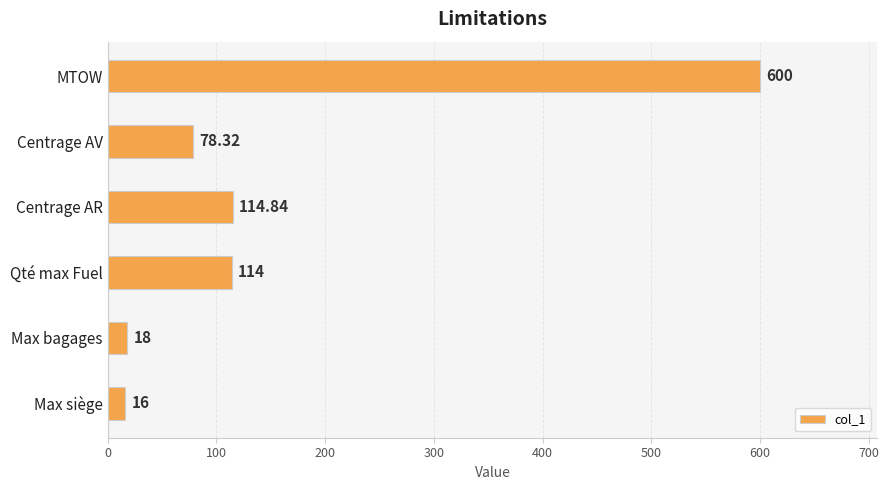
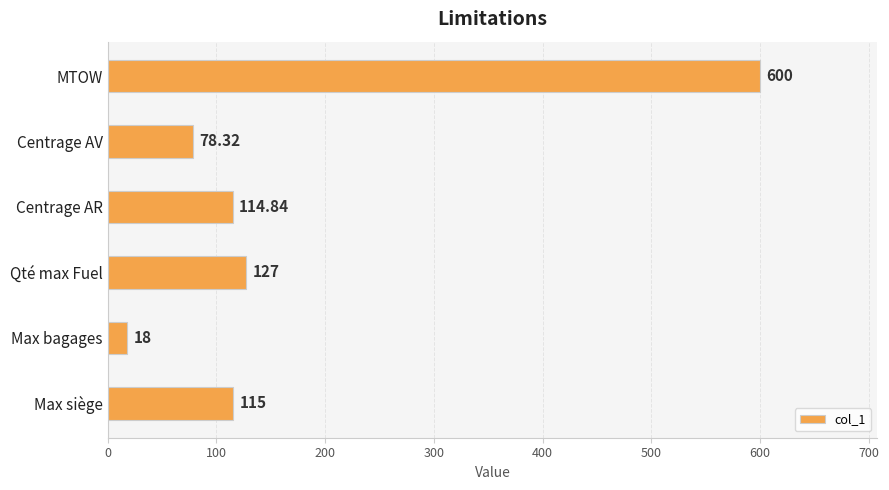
  {
    "MTOW": 600,
    "Centrage AV": 78.32,
    "Centrage AR": 114.84,
-   "Qté max Fuel": 114,
+   "Qté max Fuel": 127,
    "Max bagages": 18,
-   "Max siège": 16
+   "Max siège": 115
  }
